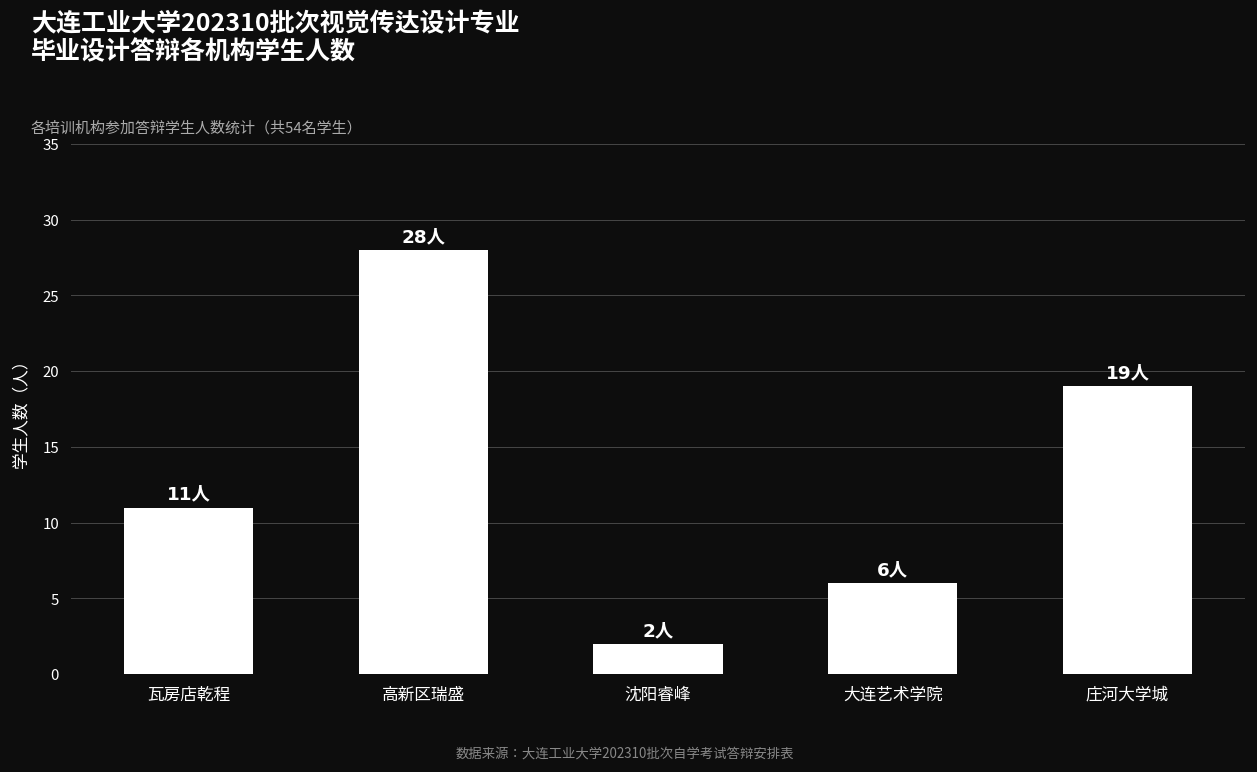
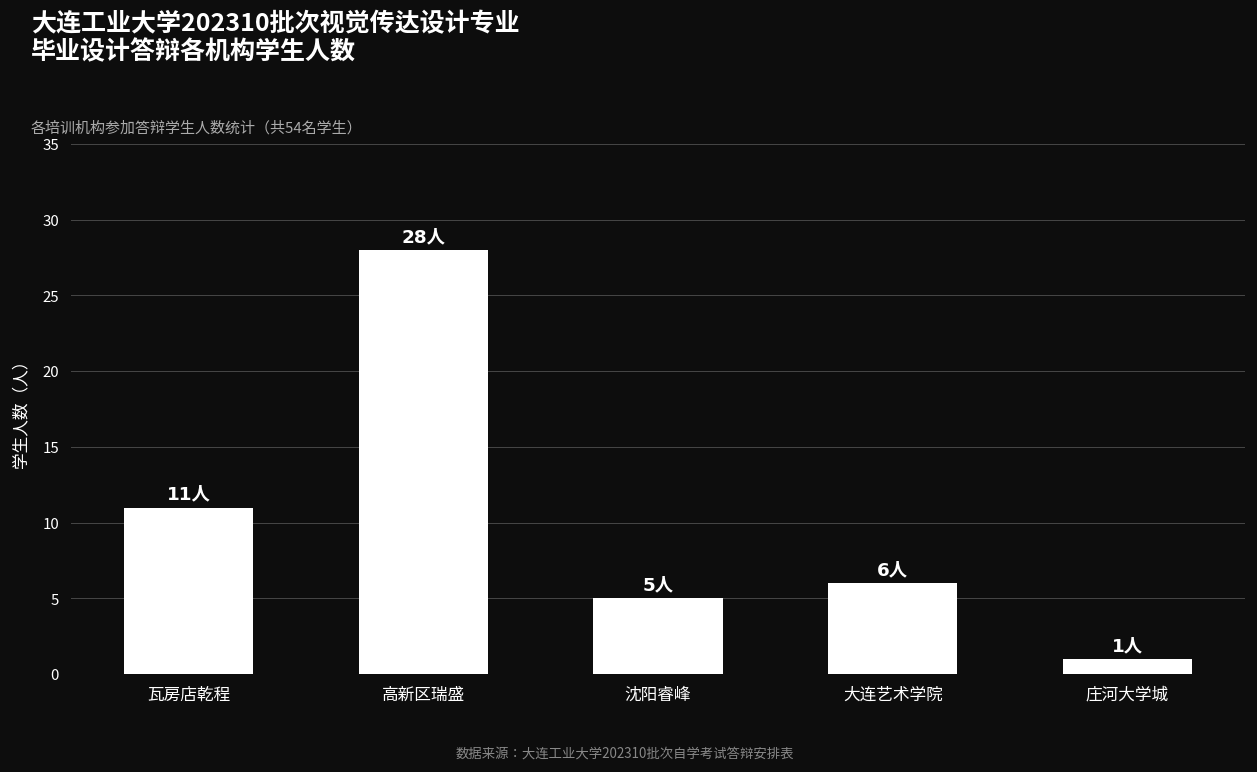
  {
    "瓦房店乾程": "11人",
    "高新区瑞盛": "28人",
-   "沈阳睿峰": "2人",
+   "沈阳睿峰": "5人",
    "大连艺术学院": "6人",
-   "庄河大学城": "19人"
+   "庄河大学城": "1人"
  }
